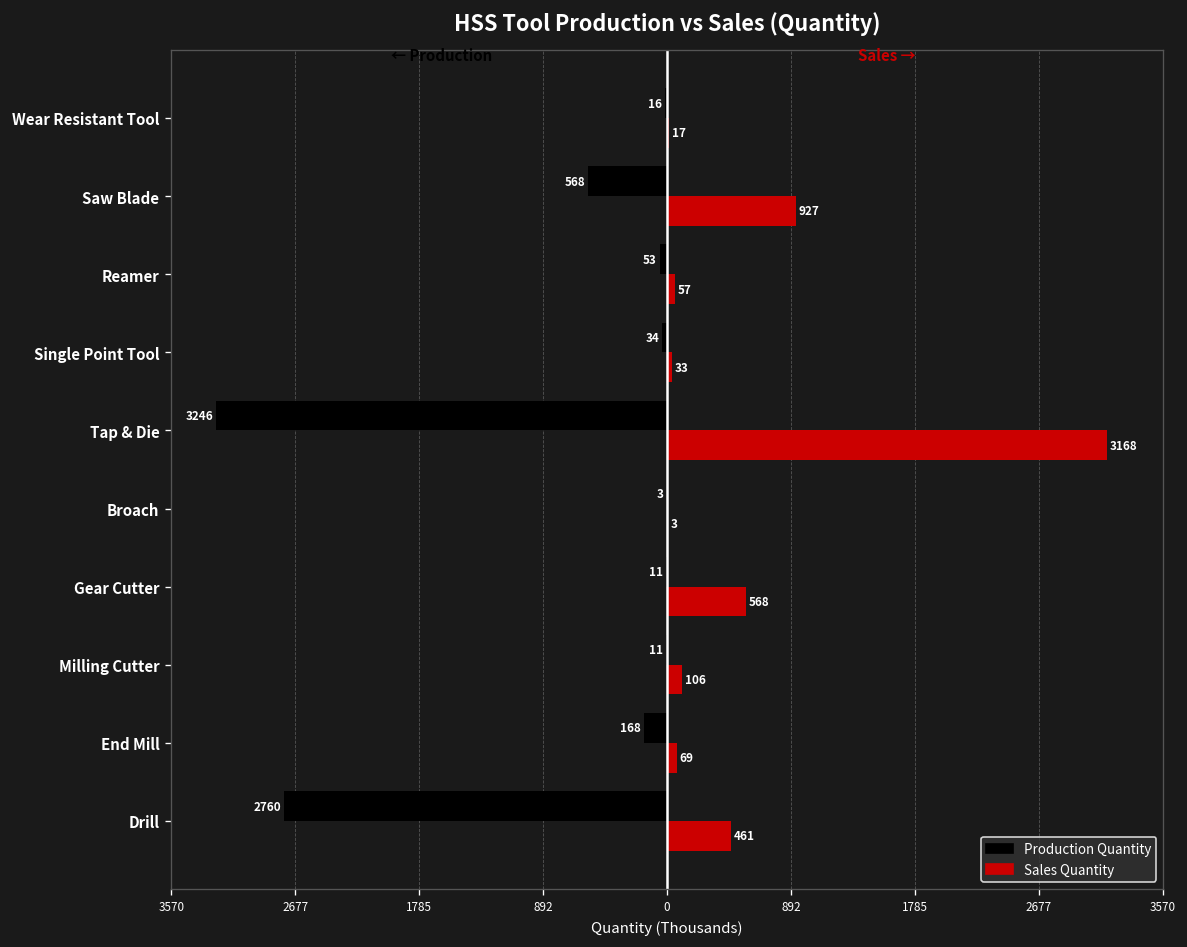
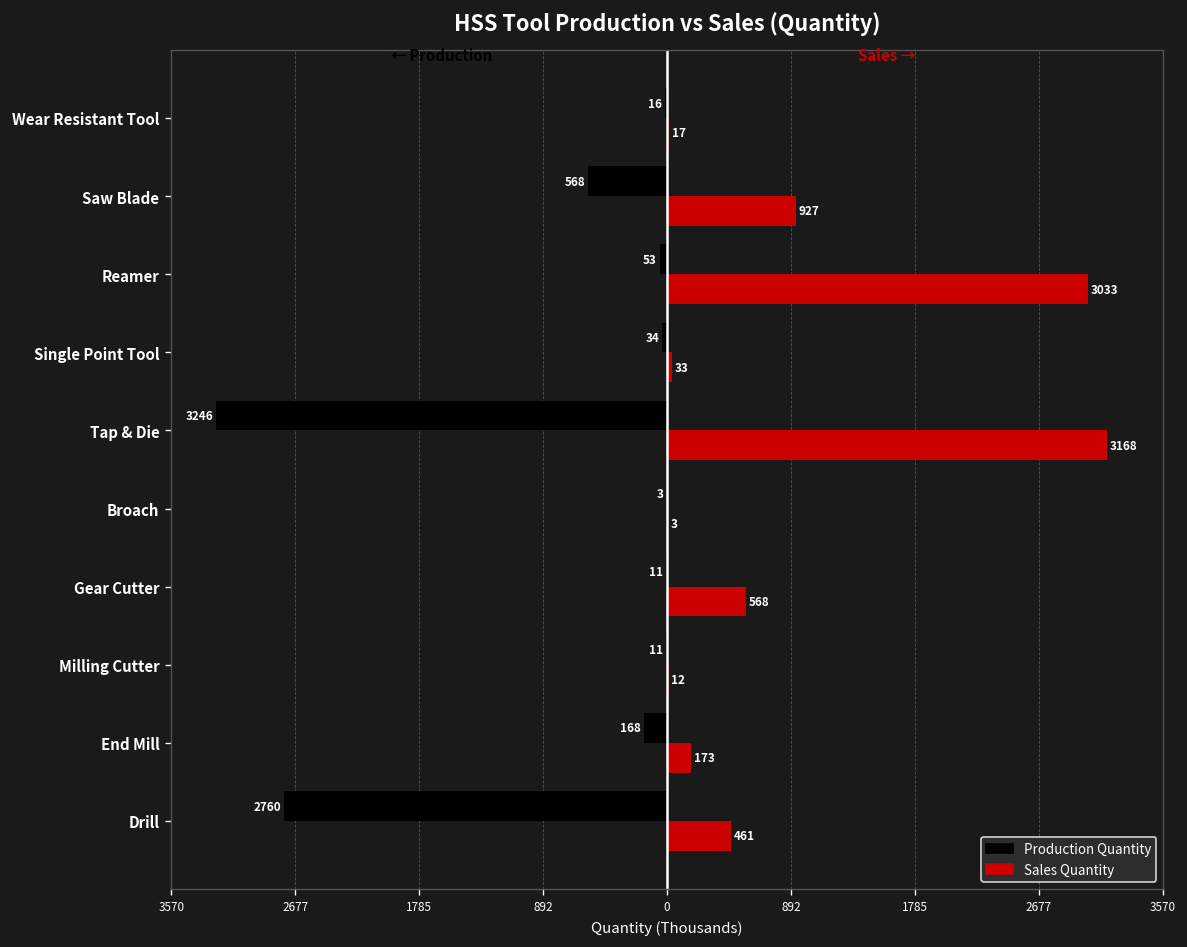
  {
    "Sales Quantity": {
      "Wear Resistant Tool": 17,
      "Saw Blade": 927,
-     "Reamer": 57,
+     "Reamer": 3033,
      "Single Point Tool": 33,
      "Tap & Die": 3168,
      "Broach": 3,
      "Gear Cutter": 568,
-     "Milling Cutter": 106,
-     "End Mill": 69,
+     "Milling Cutter": 12,
+     "End Mill": 173,
      "Drill": 461
    }
  }
